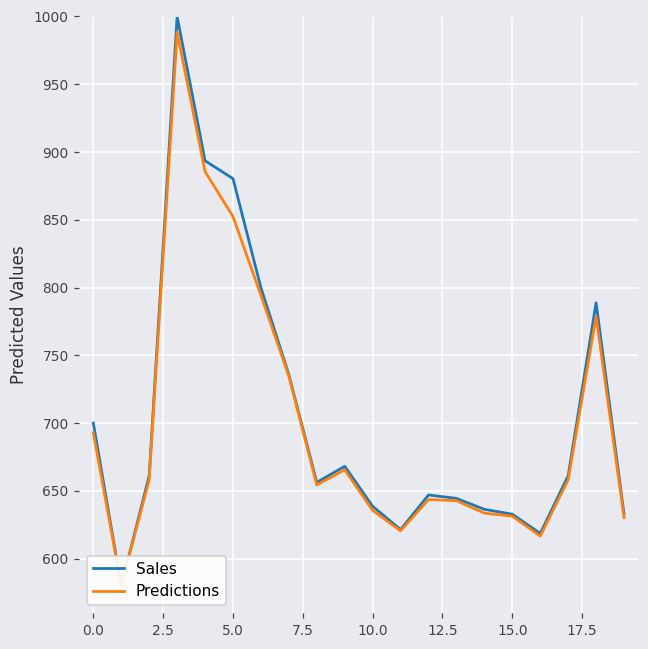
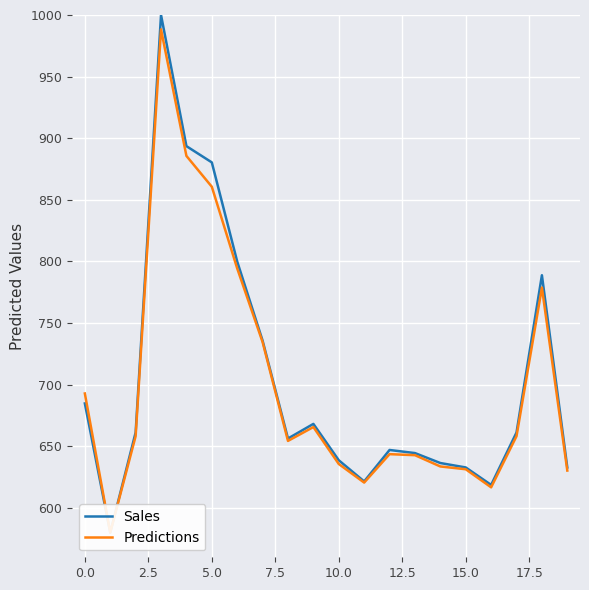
  {
    "Sales": {
-     "0.0": 700,
+     "0.0": 685,
      "5.0": 880,
      "10.0": 639
    },
    "Predictions": {
      "0.0": 693,
-     "5.0": 852,
+     "5.0": 861,
      "10.0": 636
    }
  }
